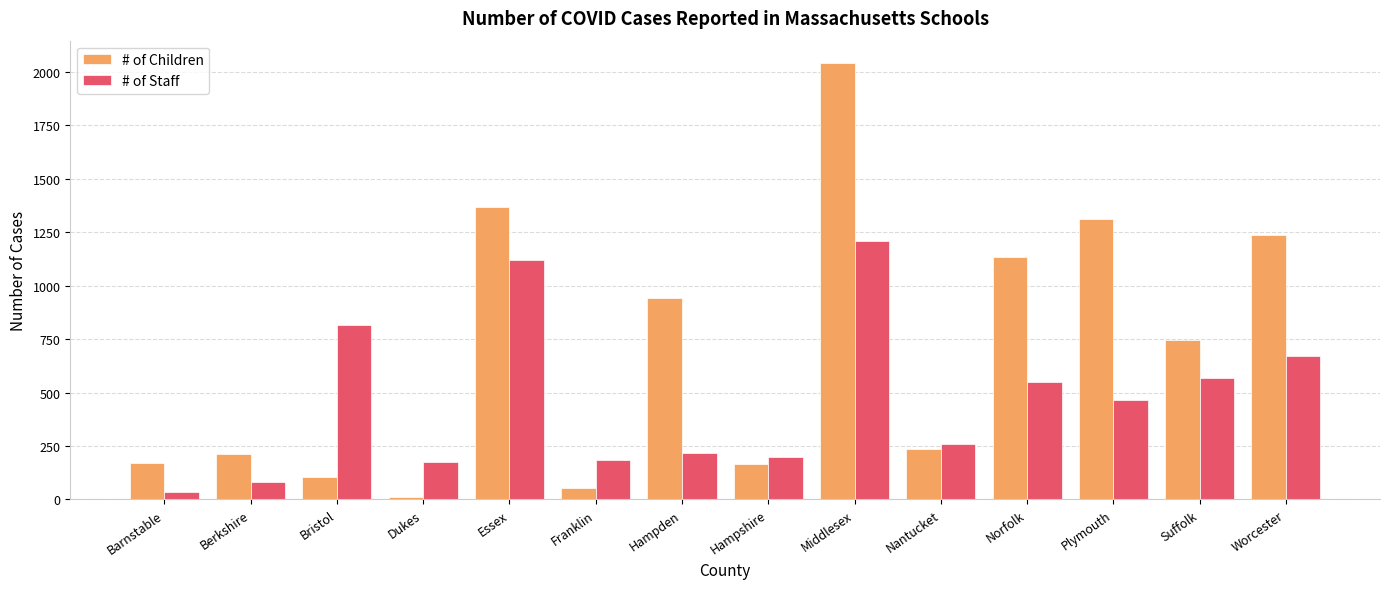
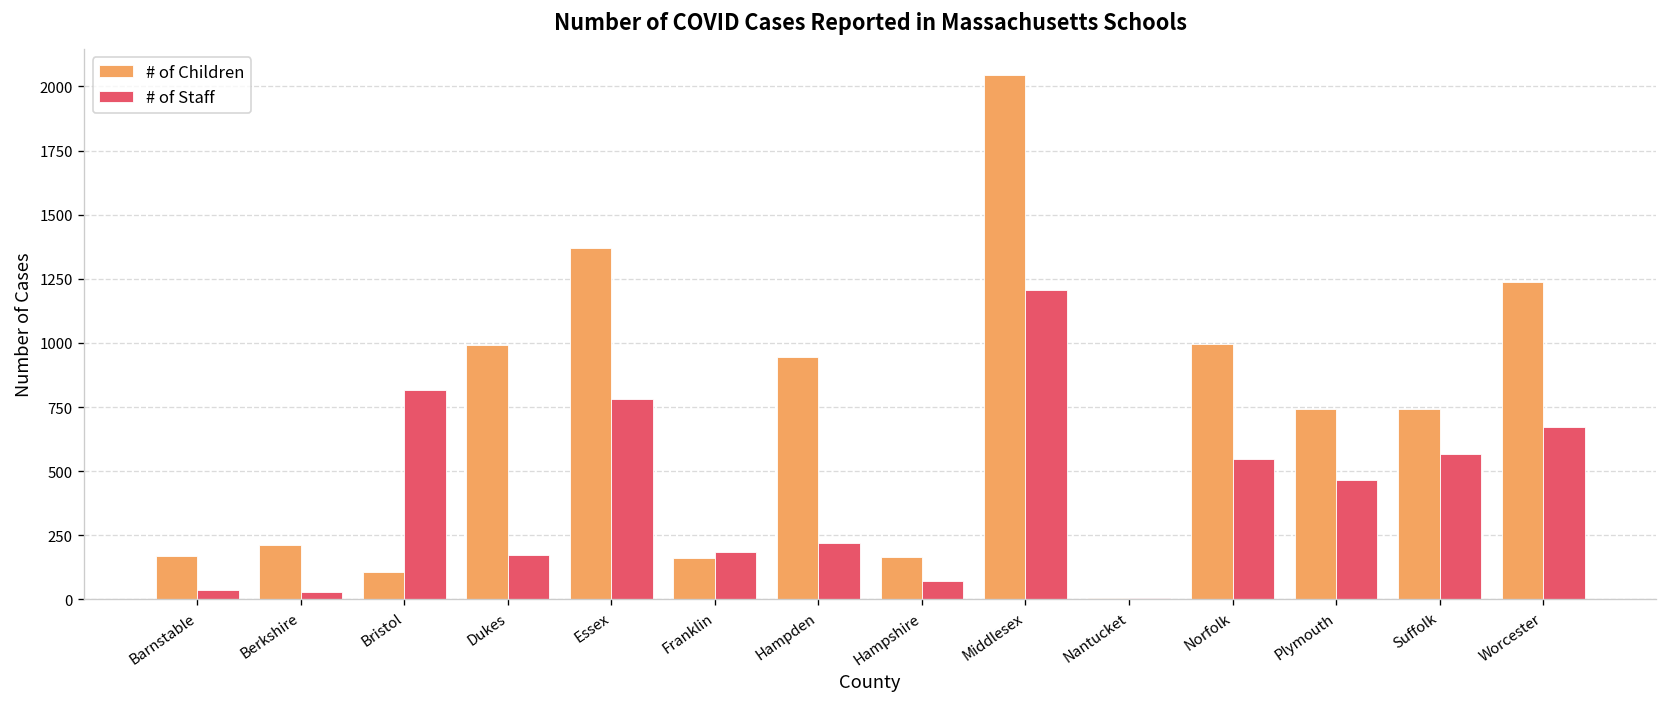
  {
    "# of Children": {
      "Barnstable": 170,
      "Berkshire": 210,
      "Bristol": 110,
-     "Dukes": 10,
+     "Dukes": 990,
      "Essex": 1370,
-     "Franklin": 60,
+     "Franklin": 160,
      "Hampden": 940,
      "Hampshire": 170,
      "Middlesex": 2040,
-     "Nantucket": 240,
-     "Norfolk": 1140,
-     "Plymouth": 1310,
+     "Nantucket": 10,
+     "Norfolk": 1000,
+     "Plymouth": 740,
      "Suffolk": 740,
      "Worcester": 1240
    },
    "# of Staff": {
      "Barnstable": 40,
-     "Berkshire": 80,
+     "Berkshire": 30,
      "Bristol": 820,
      "Dukes": 170,
-     "Essex": 1120,
+     "Essex": 780,
      "Franklin": 180,
      "Hampden": 220,
-     "Hampshire": 200,
+     "Hampshire": 70,
      "Middlesex": 1210,
-     "Nantucket": 260,
+     "Nantucket": 10,
      "Norfolk": 550,
      "Plymouth": 470,
      "Suffolk": 570,
      "Worcester": 670
    }
  }
